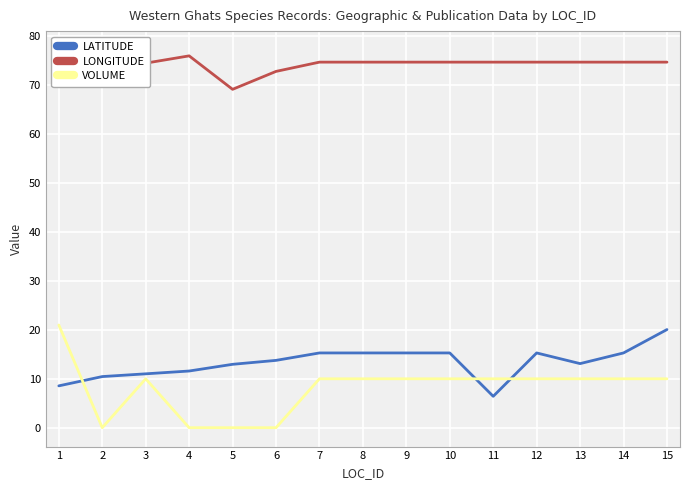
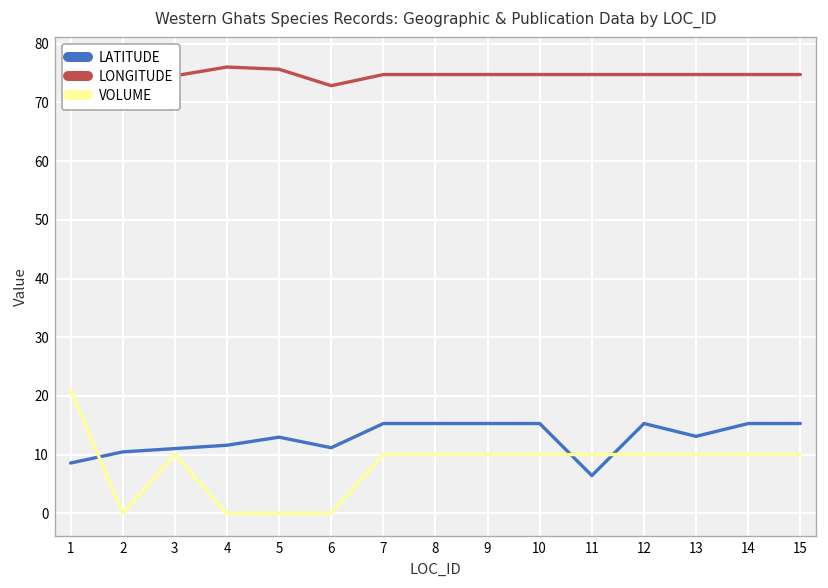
  {
    "LATITUDE": {
      "1": 9,
      "2": 10,
      "3": 11,
      "4": 12,
      "5": 13,
-     "6": 14,
+     "6": 11,
      "7": 15,
      "8": 15,
      "9": 15,
      "10": 15,
      "11": 6,
      "12": 15,
      "13": 13,
      "14": 15,
-     "15": 20
+     "15": 15
    },
    "LONGITUDE": {
      "4": 76,
-     "5": 69,
+     "5": 76,
      "6": 73,
      "7": 75,
      "8": 75,
      "9": 75,
      "10": 75,
      "11": 75,
      "12": 75,
      "13": 75,
      "14": 75,
      "15": 75
    },
    "VOLUME": {
      "1": 21,
      "2": 0,
      "3": 10,
      "4": 0,
      "5": 0,
      "6": 0,
      "7": 10,
      "8": 10,
      "9": 10,
      "10": 10,
      "11": 10,
      "12": 10,
      "13": 10,
      "14": 10,
      "15": 10
    }
  }
